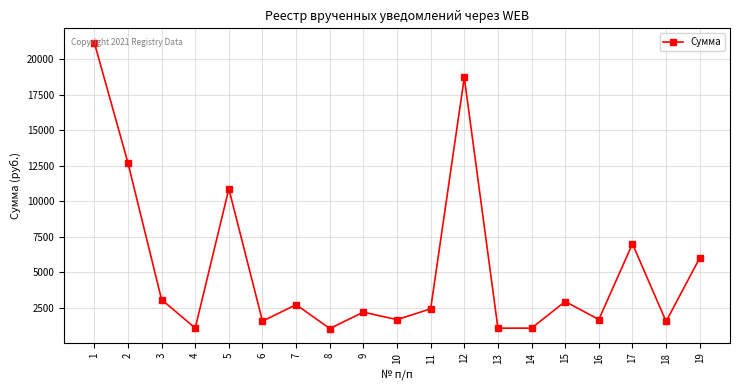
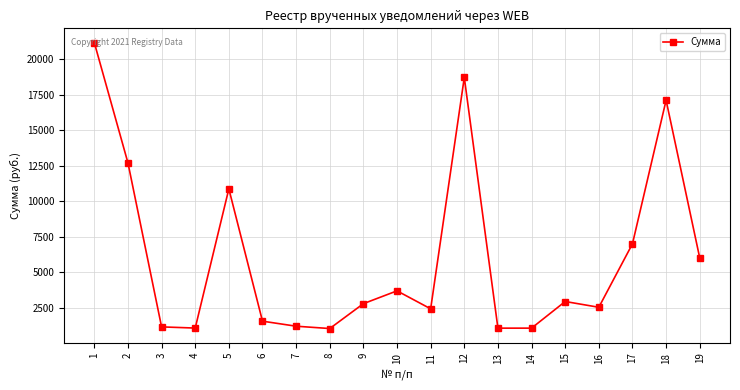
  {
    "2": 12700,
-   "3": 3100,
+   "3": 1100,
    "4": 1100,
    "5": 10900,
    "6": 1500,
-   "7": 2700,
+   "7": 1200,
    "8": 1000,
-   "9": 2200,
-   "10": 1700,
+   "9": 2800,
+   "10": 3700,
    "11": 2400,
    "12": 18700,
    "13": 1100,
    "14": 1100,
    "15": 2900,
-   "16": 1700,
+   "16": 2500,
    "17": 7000,
-   "18": 1500,
+   "18": 17100,
    "19": 6000
  }
